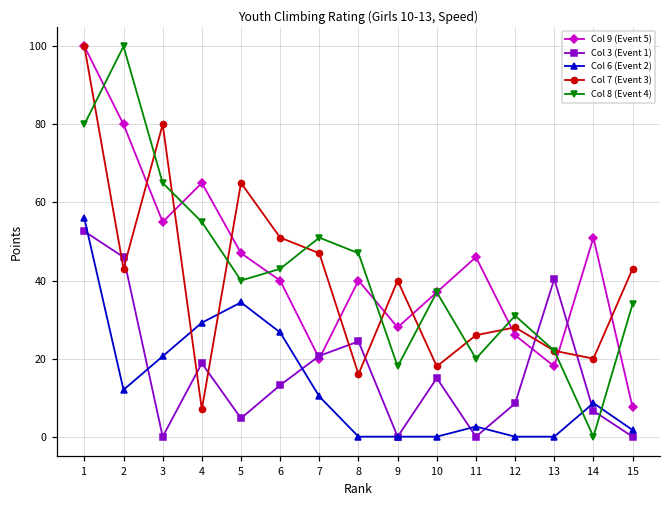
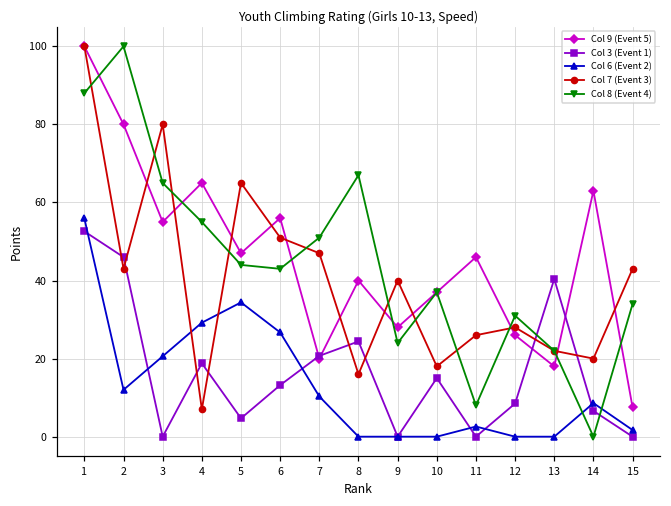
  {
    "Col 9 (Event 5)": {
      "2": 80,
      "3": 55,
      "4": 65,
      "5": 47,
-     "6": 40,
+     "6": 56,
      "8": 40,
      "9": 28,
      "11": 46,
      "12": 26,
      "13": 18,
-     "14": 51,
+     "14": 63,
      "15": 8
    },
    "Col 3 (Event 1)": {
      "1": 53,
      "2": 46,
      "3": 0,
      "4": 19,
      "5": 5,
      "6": 13,
      "8": 24,
      "10": 15,
      "11": 0,
      "12": 9,
      "13": 40,
      "14": 7,
      "15": 0
    },
    "Col 6 (Event 2)": {
      "1": 56,
      "2": 12,
      "3": 21,
      "4": 29,
      "5": 34,
      "6": 27,
      "7": 10,
      "8": 0,
      "10": 0,
      "11": 3,
      "12": 0,
      "13": 0,
      "14": 9,
      "15": 2
    },
    "Col 7 (Event 3)": {
      "2": 43,
      "3": 80,
      "4": 7,
      "5": 65,
      "6": 51,
      "7": 47,
      "8": 16,
      "9": 40,
      "10": 18,
      "11": 26,
      "12": 28,
      "14": 20,
      "15": 43
    },
    "Col 8 (Event 4)": {
-     "1": 80,
+     "1": 88,
      "2": 100,
      "3": 65,
      "4": 55,
-     "5": 40,
+     "5": 44,
      "6": 43,
      "7": 51,
-     "8": 47,
-     "9": 18,
-     "11": 20,
+     "8": 67,
+     "9": 24,
+     "11": 8,
      "12": 31,
      "14": 0,
      "15": 34
    }
  }
